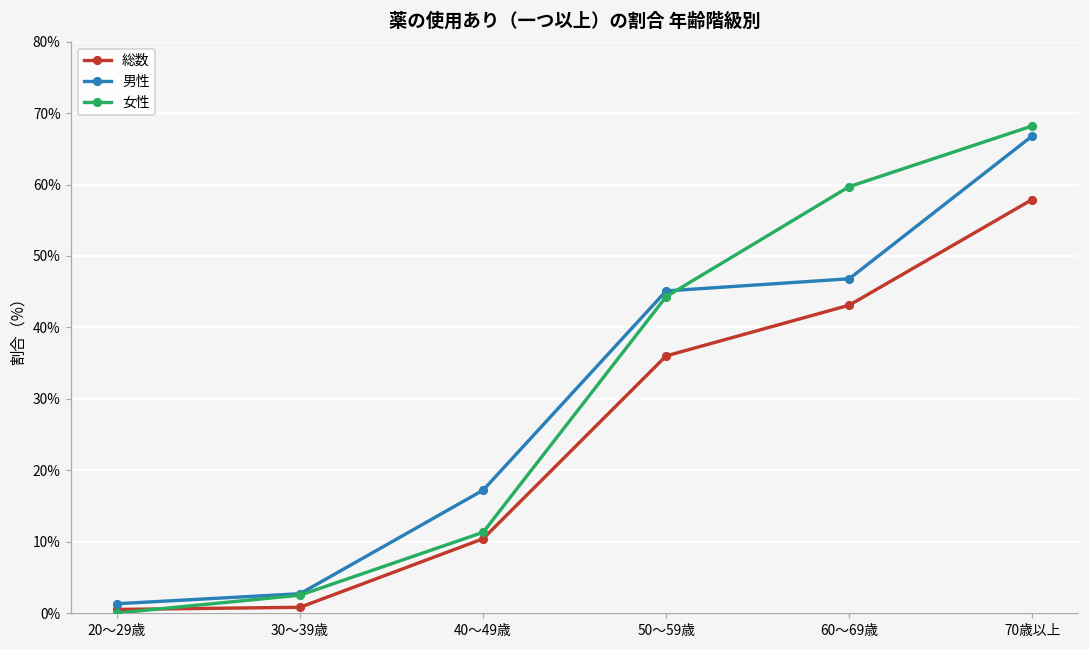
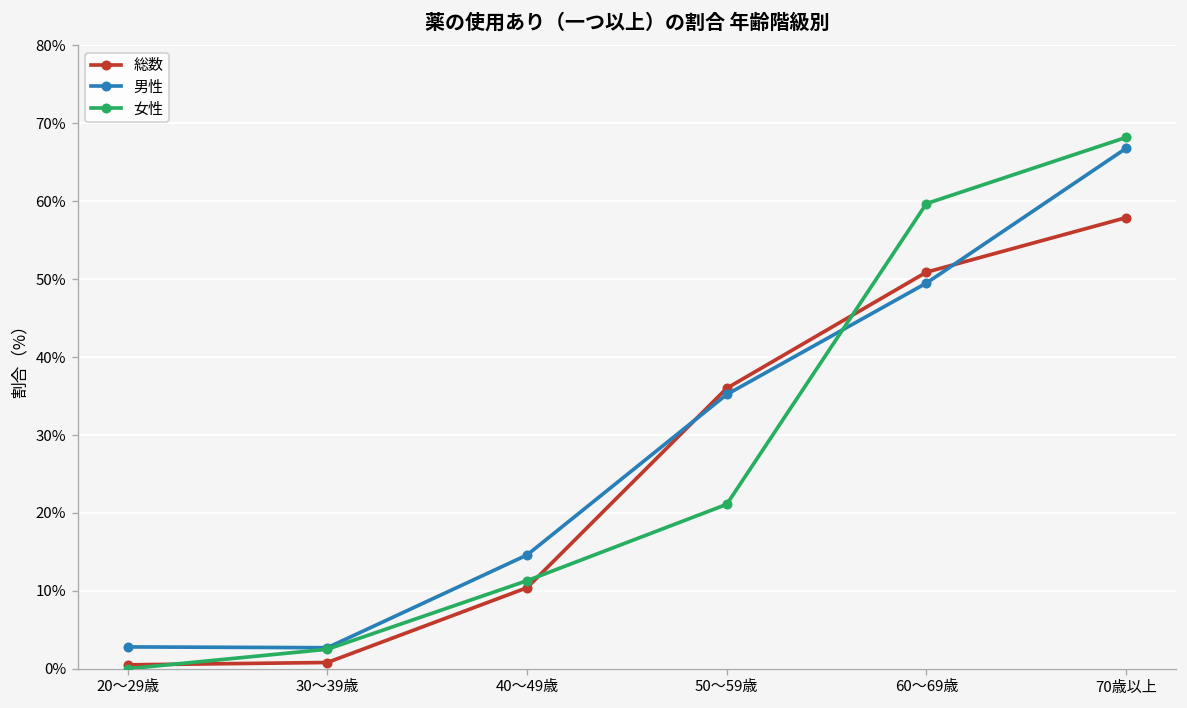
  {
    "総数": {
      "20～29歳": "1%",
      "30～39歳": "1%",
      "40～49歳": "10%",
      "50～59歳": "36%",
-     "60～69歳": "43%",
+     "60～69歳": "51%",
      "70歳以上": "58%"
    },
    "男性": {
-     "20～29歳": "1%",
-     "40～49歳": "17%",
-     "50～59歳": "45%",
-     "60～69歳": "47%",
+     "20～29歳": "3%",
+     "40～49歳": "15%",
+     "50～59歳": "35%",
+     "60～69歳": "50%",
      "70歳以上": "67%"
    },
    "女性": {
      "20～29歳": "0%",
      "40～49歳": "11%",
-     "50～59歳": "44%",
+     "50～59歳": "21%",
      "60～69歳": "60%",
      "70歳以上": "68%"
    }
  }
